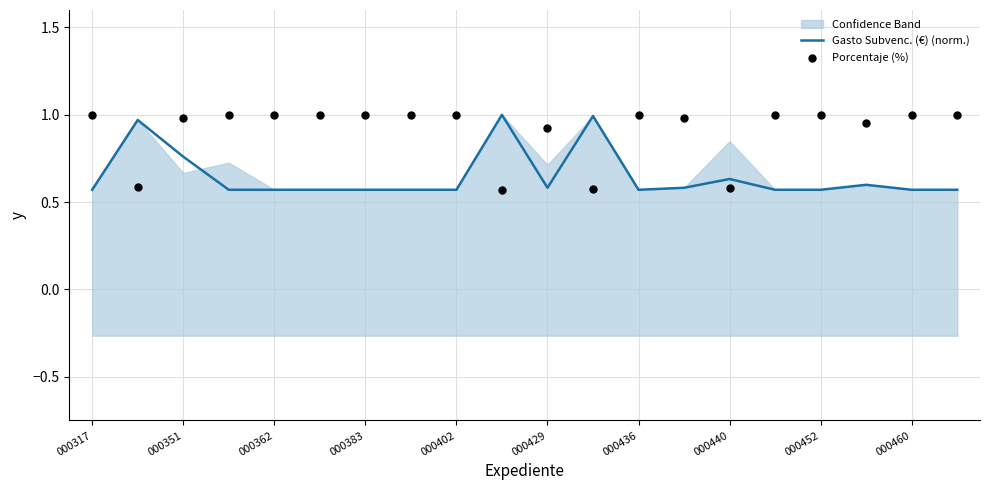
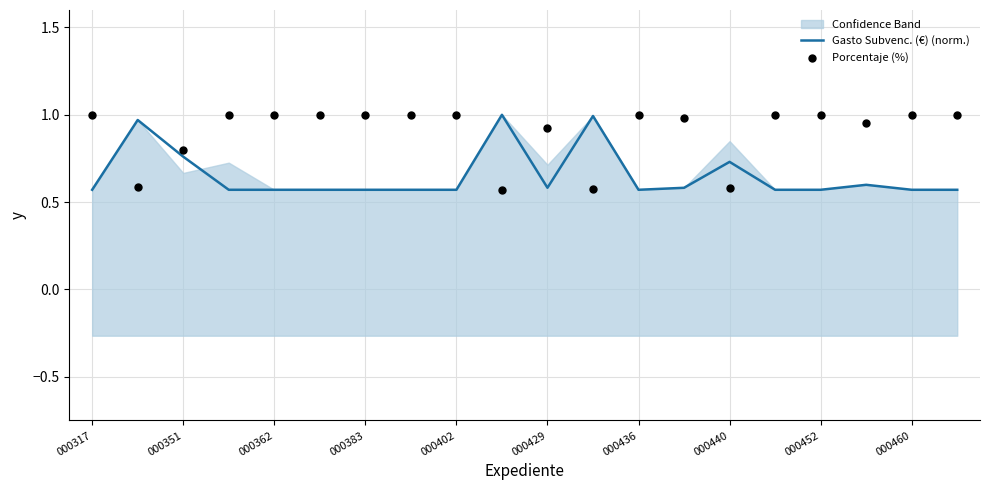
  {
    "Gasto Subvenc. (€) (norm.)": {
      "000351": 0.76,
      "000429": 0.58,
-     "000440": 0.63
+     "000440": 0.73
    },
    "Confidence Band": {
      "000351": 0.67,
      "000429": 0.71,
      "000440": 0.85
    },
    "Porcentaje (%)": {
-     "000351": 0.98
+     "000351": 0.80
    }
  }
